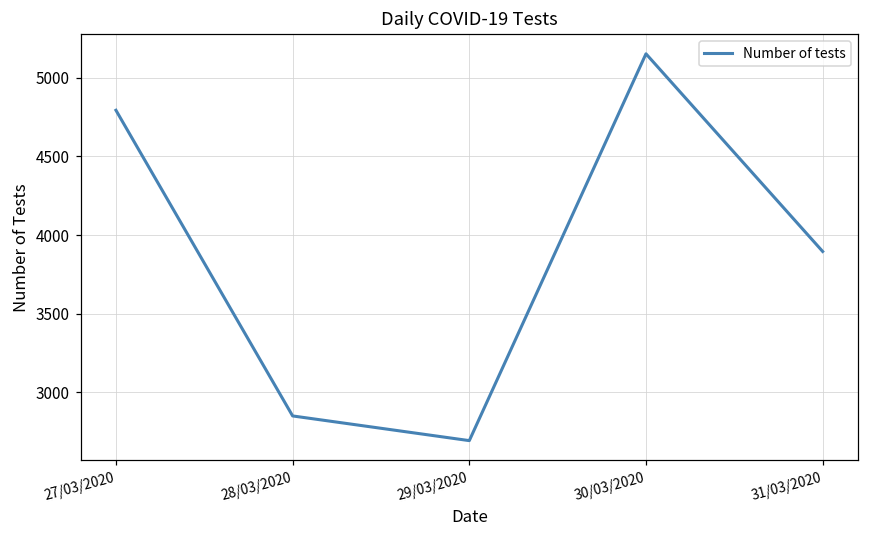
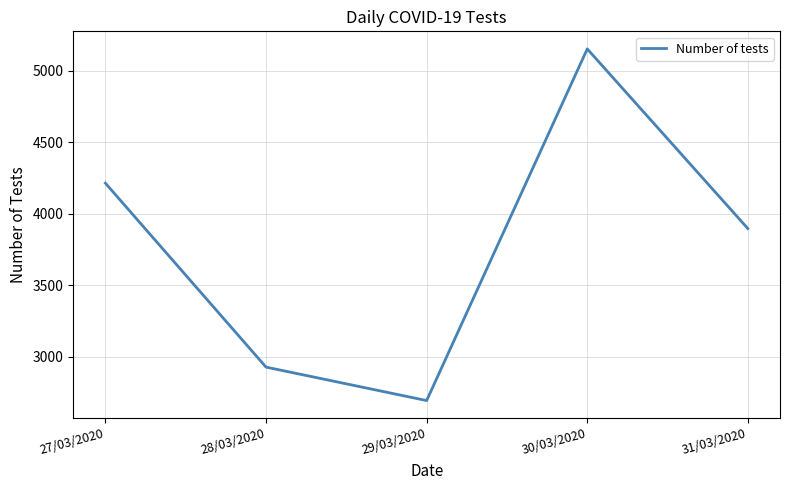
  {
-   "27/03/2020": 4790,
-   "28/03/2020": 2850,
+   "27/03/2020": 4210,
+   "28/03/2020": 2930,
    "29/03/2020": 2690,
    "30/03/2020": 5150,
    "31/03/2020": 3900
  }
